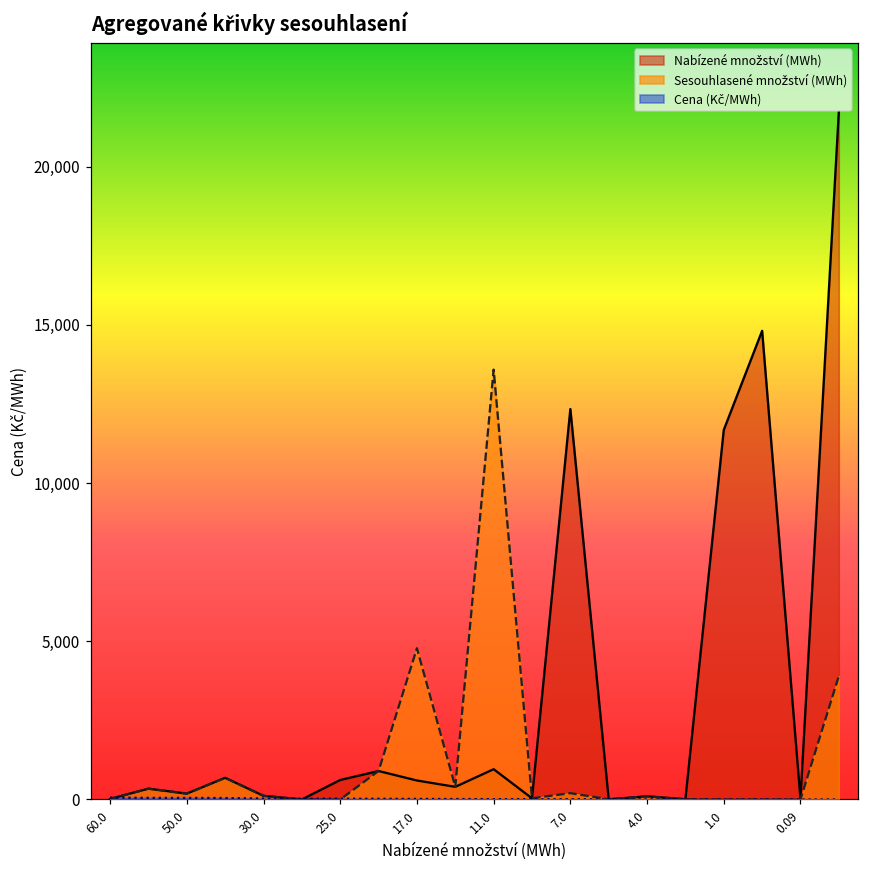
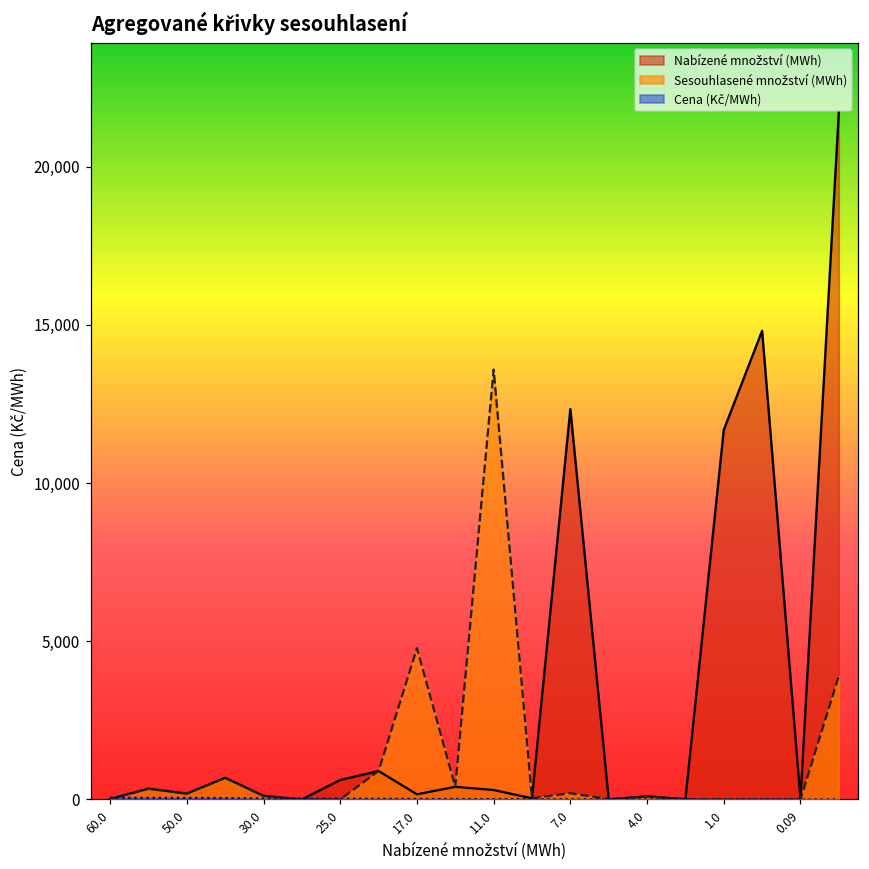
  {
    "Nabízené množství (MWh)": {
      "25.0": "600",
-     "17.0": "600",
-     "11.0": "1,000",
+     "17.0": "200",
+     "11.0": "300",
      "7.0": "12,300",
      "1.0": "11,700"
    },
    "Sesouhlasené množství (MWh)": {
      "17.0": "4,800",
      "11.0": "13,600",
      "7.0": "200"
    },
    "Cena (Kč/MWh)": {
      "50.0": "100",
      "17.0": "0",
      "11.0": "0",
      "7.0": "0",
      "4.0": "0"
    }
  }
